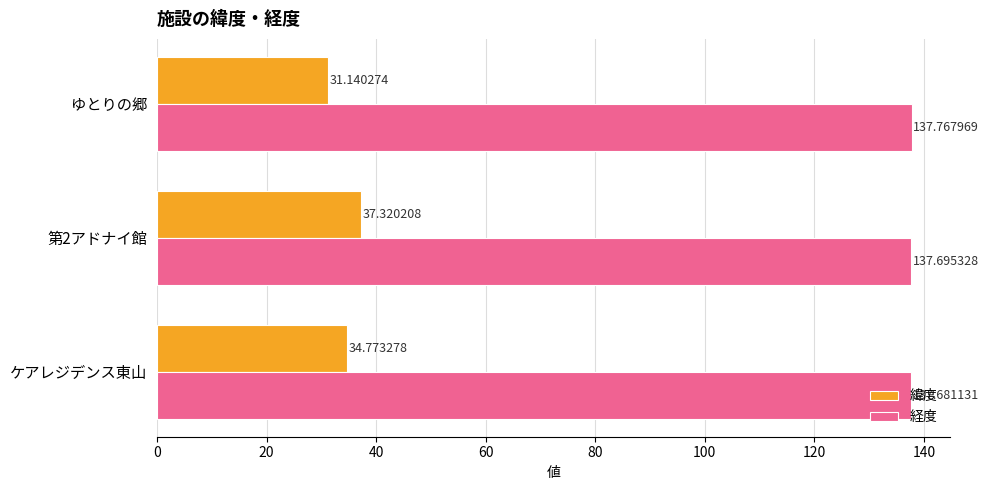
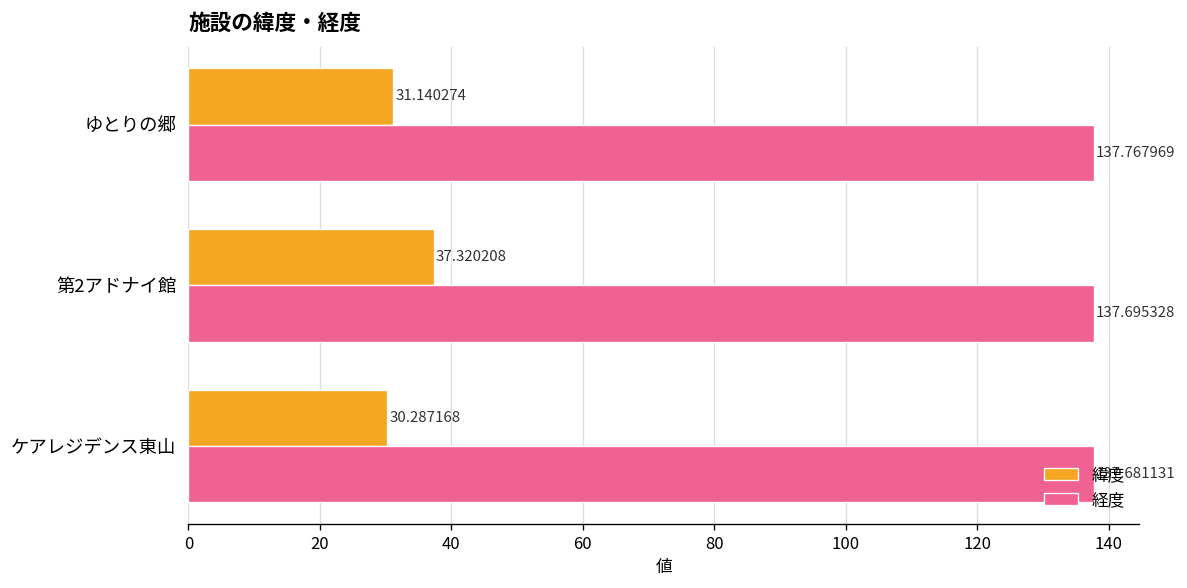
  {
    "緯度": {
      "ゆとりの郷": 31.140274,
      "第2アドナイ館": 37.320208,
-     "ケアレジデンス東山": 34.773278
+     "ケアレジデンス東山": 30.287168
    },
    "経度": {
      "ゆとりの郷": 137.767969,
      "第2アドナイ館": 137.695328,
      "ケアレジデンス東山": 137.681131
    }
  }
